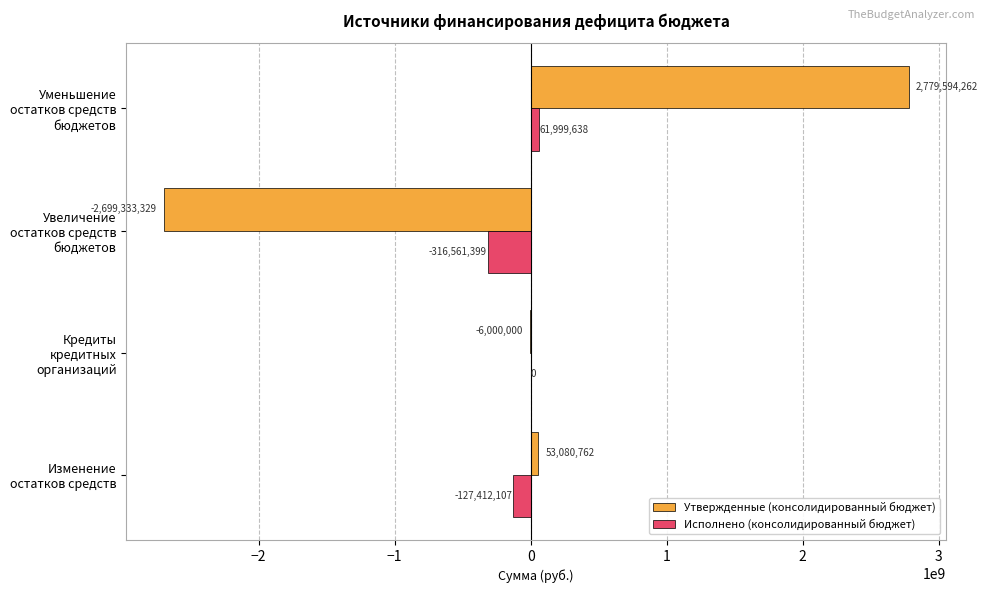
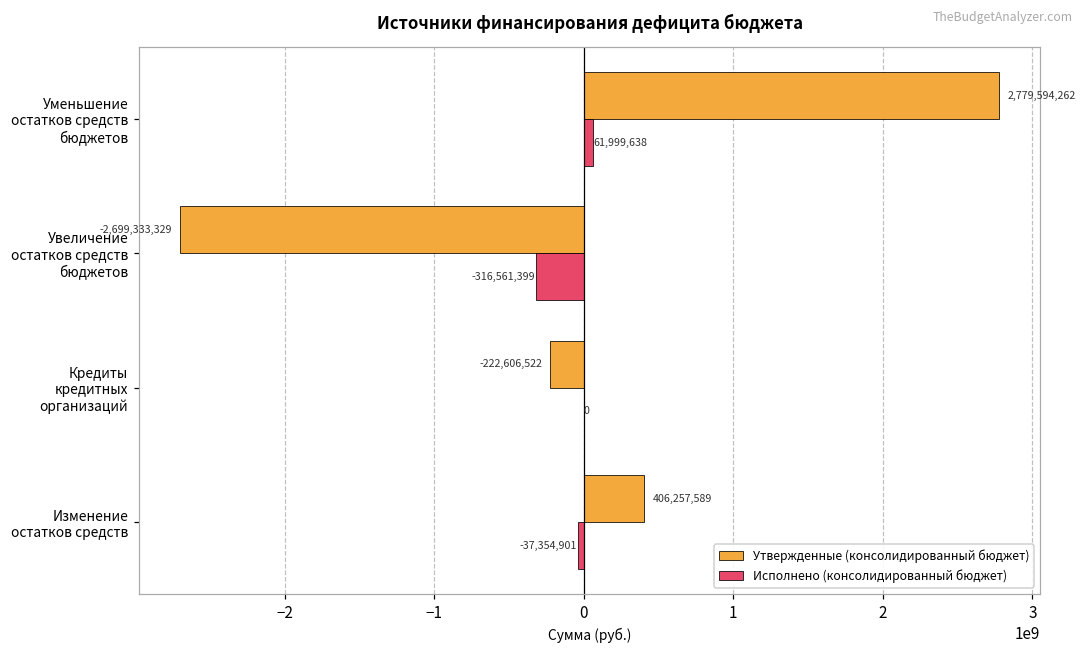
  {
    "Утвержденные (консолидированный бюджет)": {
      "Уменьшение остатков средств бюджетов": "2,779,594,262",
      "Увеличение остатков средств бюджетов": "-2,699,333,329",
-     "Кредиты кредитных организаций": "-6,000,000",
-     "Изменение остатков средств": "53,080,762"
+     "Кредиты кредитных организаций": "-222,606,522",
+     "Изменение остатков средств": "406,257,589"
    },
    "Исполнено (консолидированный бюджет)": {
      "Уменьшение остатков средств бюджетов": "61,999,638",
      "Увеличение остатков средств бюджетов": "-316,561,399",
      "Кредиты кредитных организаций": "0",
-     "Изменение остатков средств": "-127,412,107"
+     "Изменение остатков средств": "-37,354,901"
    }
  }
